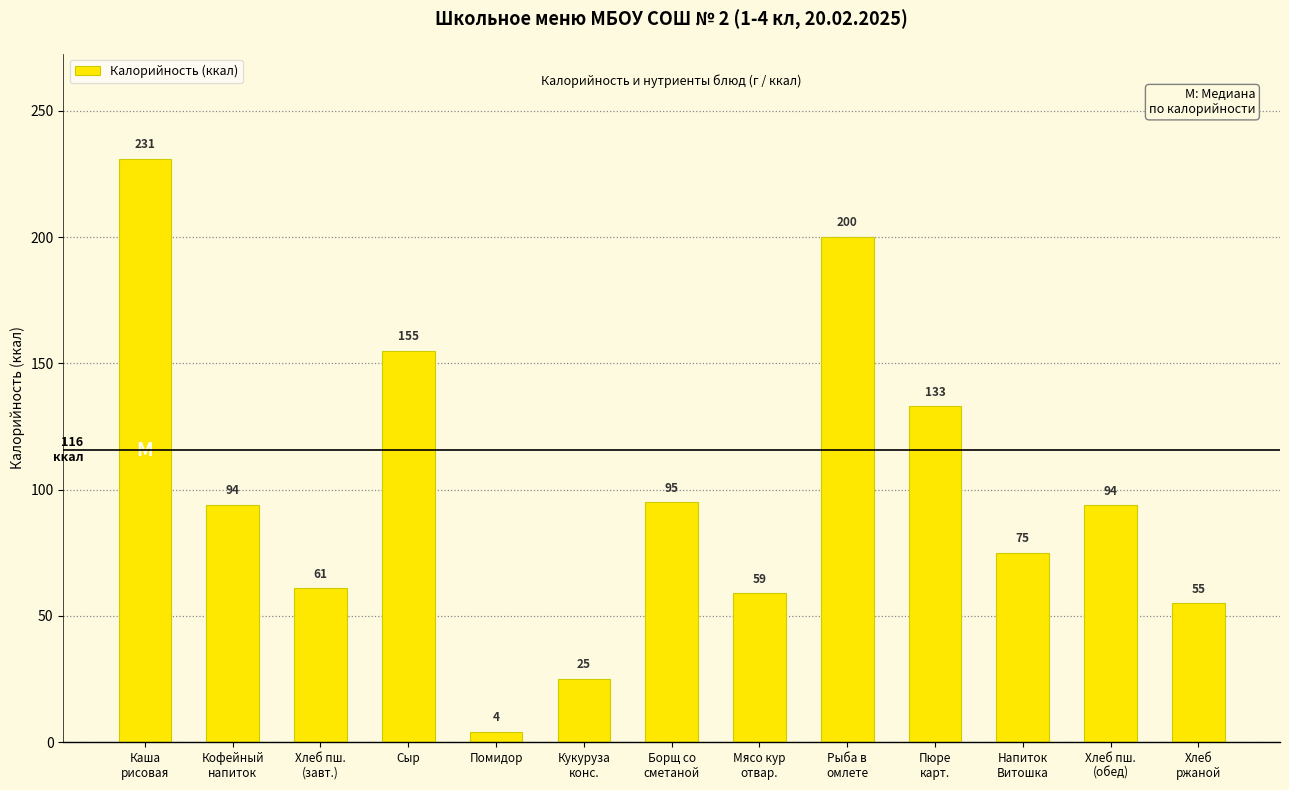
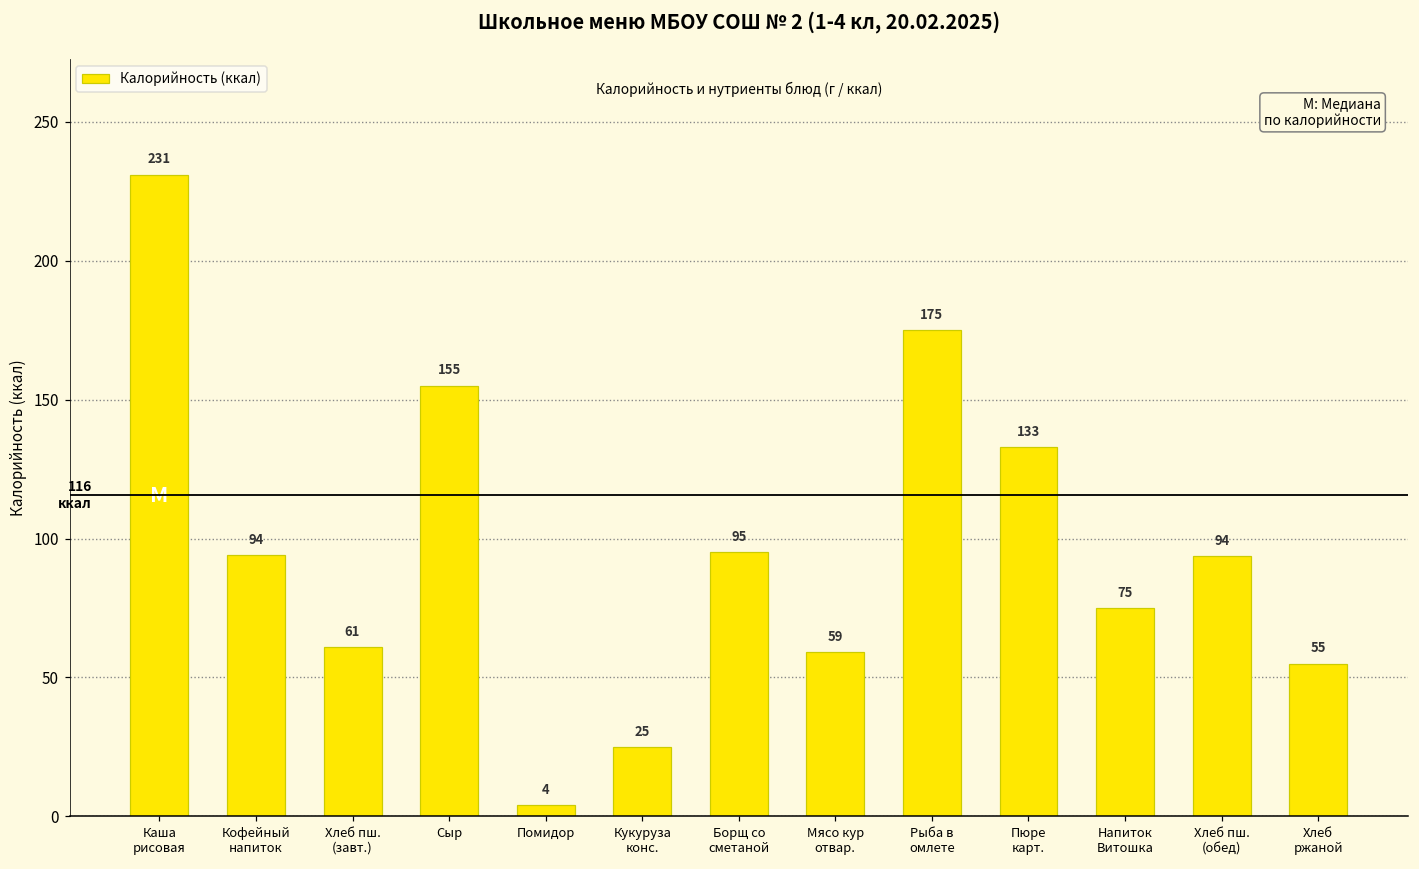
  {
    "Каша рисовая": 231,
    "Кофейный напиток": 94,
    "Хлеб пш. (завт.)": 61,
    "Сыр": 155,
    "Помидор": 4,
    "Кукуруза конс.": 25,
    "Борщ со сметаной": 95,
    "Мясо кур отвар.": 59,
-   "Рыба в омлете": 200,
+   "Рыба в омлете": 175,
    "Пюре карт.": 133,
    "Напиток Витошка": 75,
    "Хлеб пш. (обед)": 94,
    "Хлеб ржаной": 55
  }
